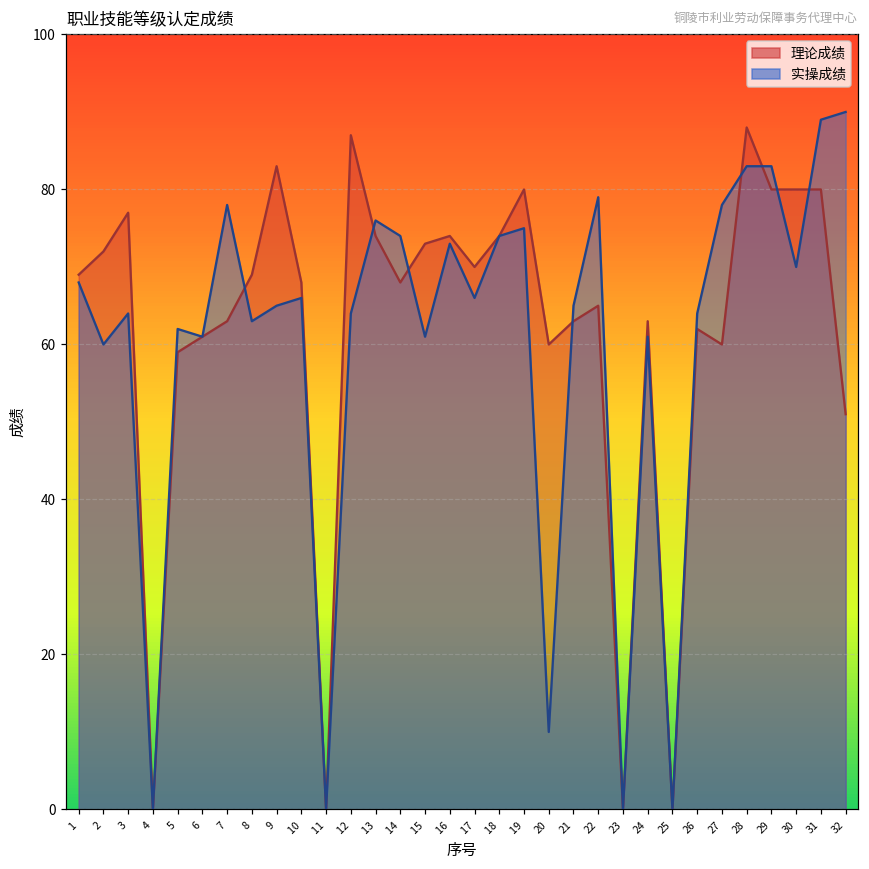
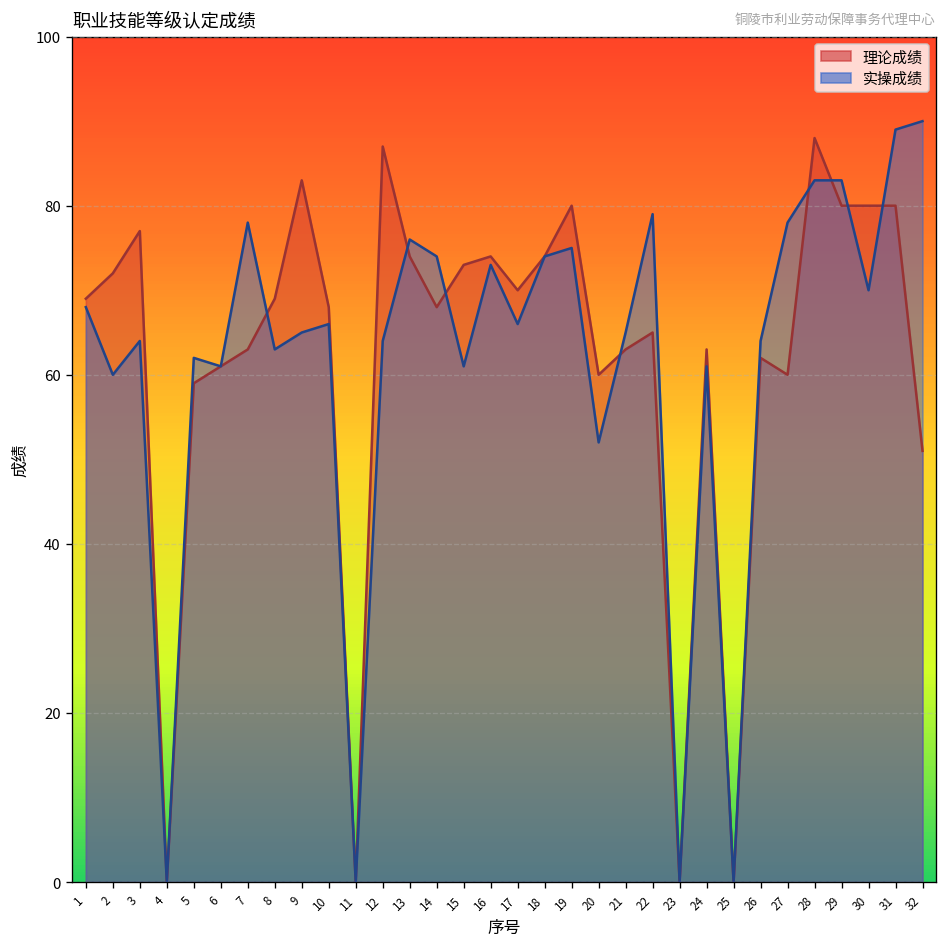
  {
    "理论成绩": {
      "1": 69,
      "2": 72,
      "3": 77,
      "5": 59,
      "7": 63,
      "8": 69,
      "9": 83,
      "10": 68,
      "12": 87,
      "13": 74,
      "14": 68,
      "15": 73,
      "16": 74,
      "17": 70,
      "19": 80,
      "20": 60,
      "21": 63,
      "22": 65,
      "24": 63,
      "26": 62,
      "27": 60,
      "28": 88,
      "29": 80,
      "30": 80,
      "31": 80,
      "32": 51
    },
    "实操成绩": {
      "1": 68,
      "2": 60,
      "3": 64,
      "5": 62,
      "7": 78,
      "8": 63,
      "9": 65,
      "10": 66,
      "12": 64,
      "13": 76,
      "14": 74,
      "15": 61,
      "16": 73,
      "17": 66,
      "19": 75,
-     "20": 10,
+     "20": 52,
      "21": 65,
      "22": 79,
      "24": 61,
      "26": 64,
      "27": 78,
      "28": 83,
      "29": 83,
      "30": 70,
      "31": 89,
      "32": 90
    }
  }
